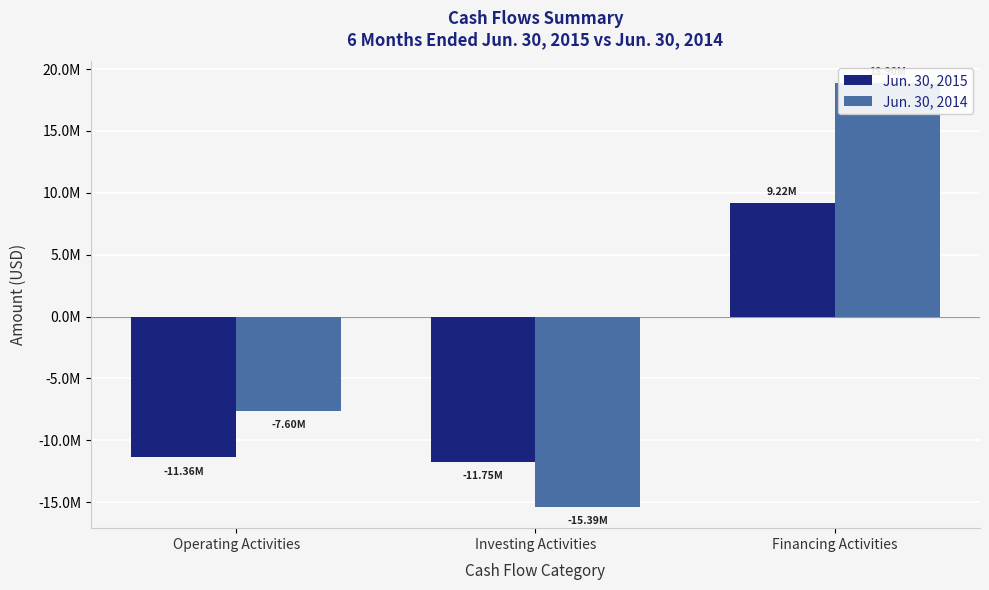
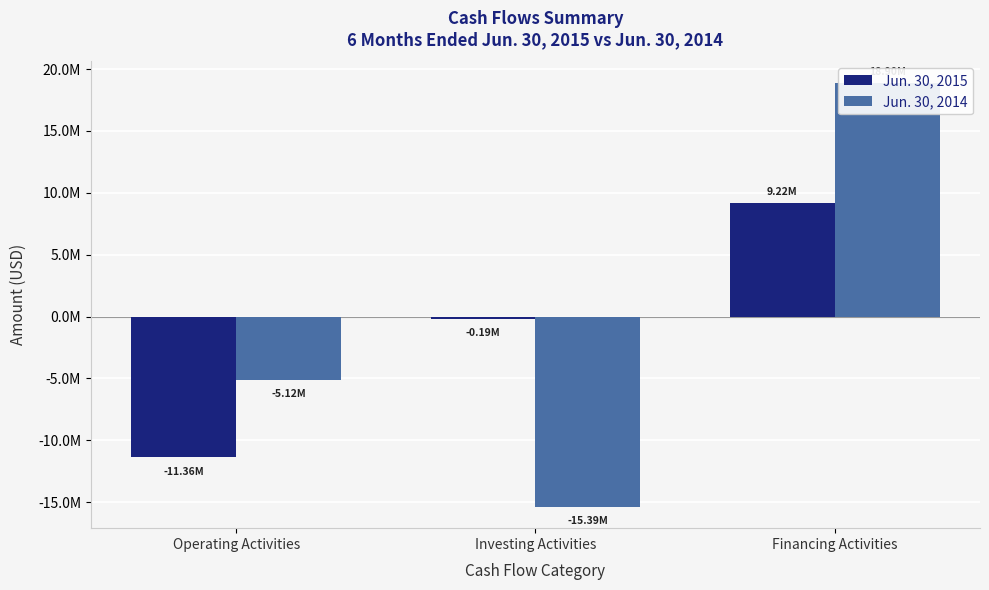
  {
    "Jun. 30, 2015": {
      "Operating Activities": "-11.36M",
-     "Investing Activities": "-11.75M",
+     "Investing Activities": "-0.19M",
      "Financing Activities": "9.22M"
    },
    "Jun. 30, 2014": {
-     "Operating Activities": "-7.60M",
+     "Operating Activities": "-5.12M",
      "Investing Activities": "-15.39M"
    }
  }
